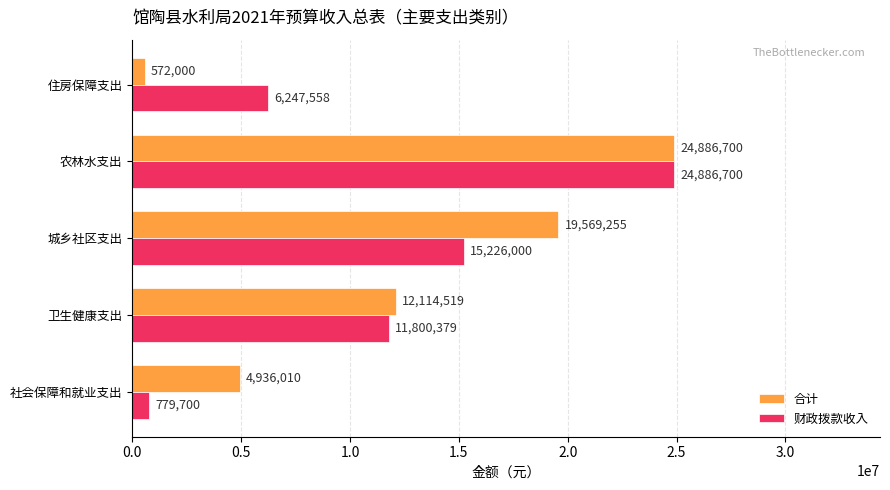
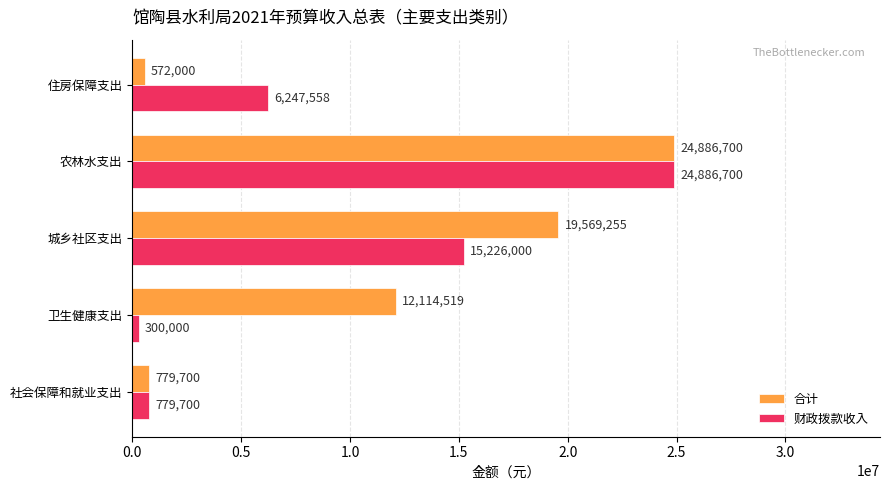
  {
    "合计": {
      "住房保障支出": "572,000",
      "农林水支出": "24,886,700",
      "城乡社区支出": "19,569,255",
      "卫生健康支出": "12,114,519",
-     "社会保障和就业支出": "4,936,010"
+     "社会保障和就业支出": "779,700"
    },
    "财政拨款收入": {
      "住房保障支出": "6,247,558",
      "农林水支出": "24,886,700",
      "城乡社区支出": "15,226,000",
-     "卫生健康支出": "11,800,379",
+     "卫生健康支出": "300,000",
      "社会保障和就业支出": "779,700"
    }
  }
